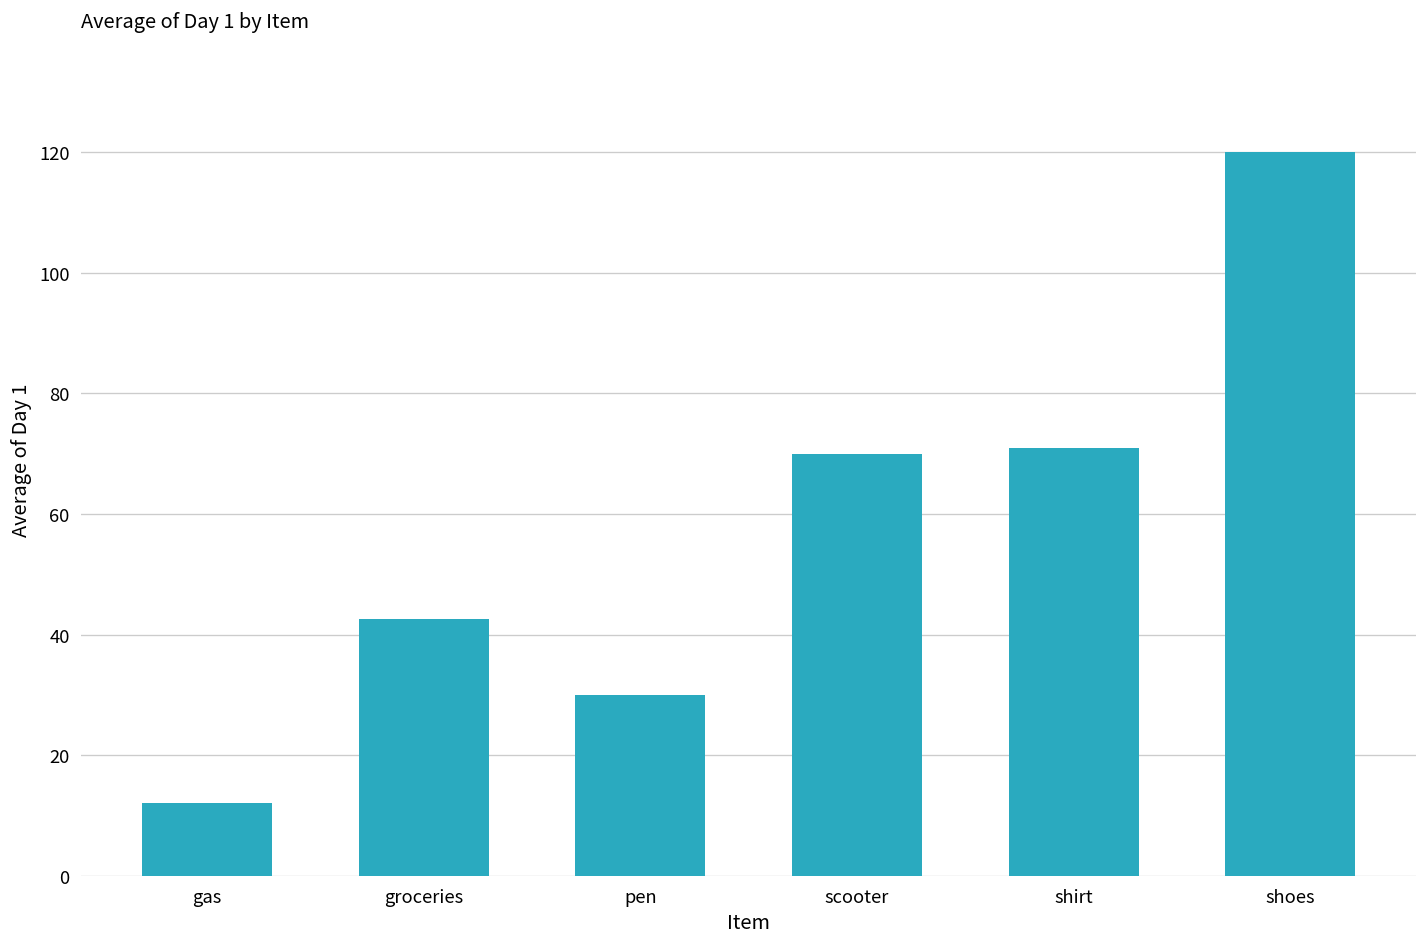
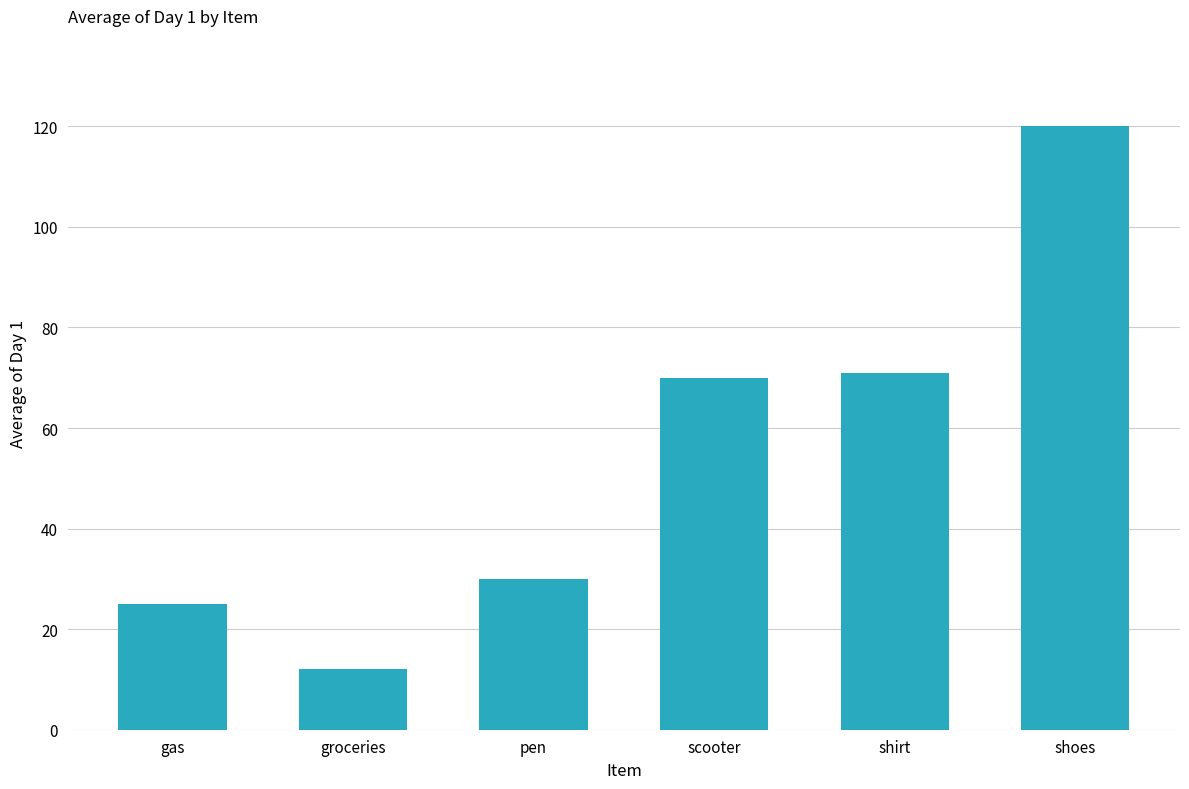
  {
-   "gas": 12,
-   "groceries": 43,
+   "gas": 25,
+   "groceries": 12,
    "pen": 30,
    "scooter": 70,
    "shirt": 71,
    "shoes": 120
  }
